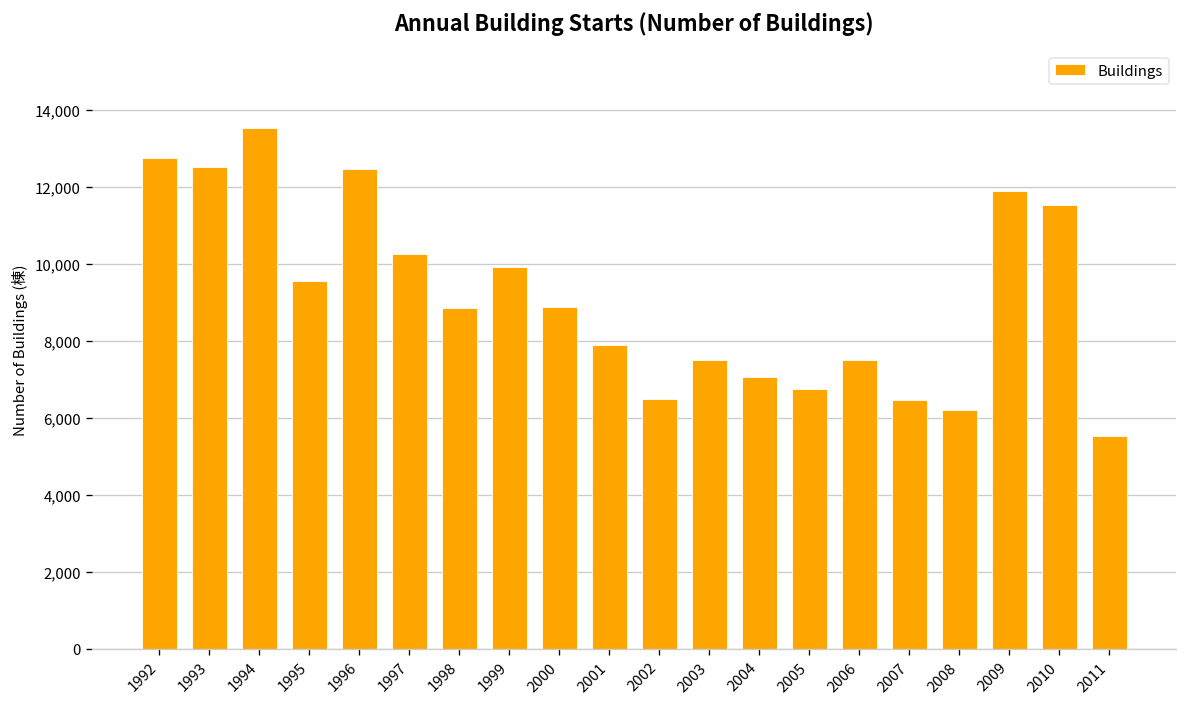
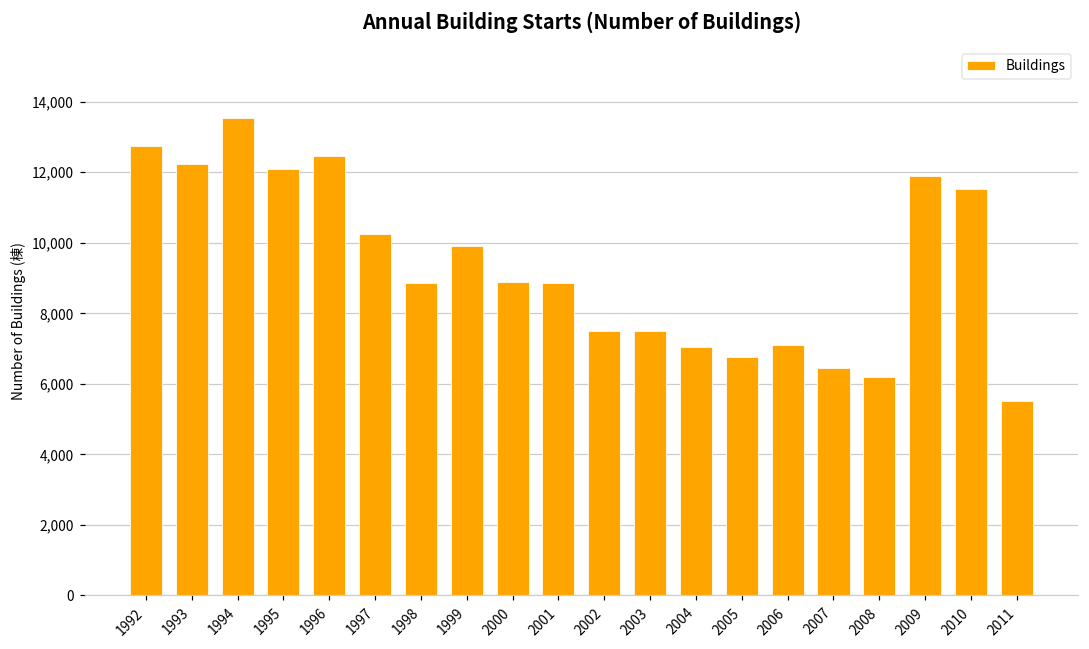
  {
    "1992": "12,700",
-   "1993": "12,500",
+   "1993": "12,200",
    "1994": "13,500",
-   "1995": "9,600",
+   "1995": "12,100",
    "1996": "12,500",
    "1997": "10,200",
    "1998": "8,900",
    "1999": "9,900",
    "2000": "8,900",
-   "2001": "7,900",
-   "2002": "6,500",
+   "2001": "8,900",
+   "2002": "7,500",
    "2003": "7,500",
    "2004": "7,100",
    "2005": "6,800",
-   "2006": "7,500",
+   "2006": "7,100",
    "2007": "6,500",
    "2008": "6,200",
    "2009": "11,900",
    "2010": "11,500",
    "2011": "5,500"
  }
